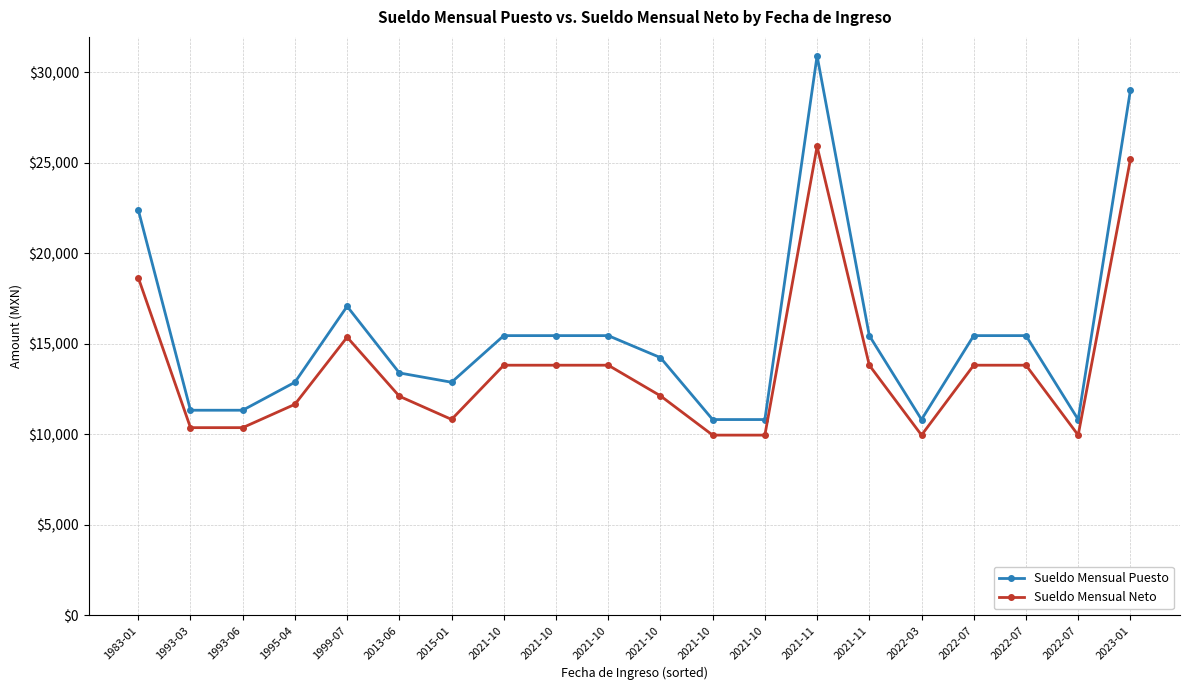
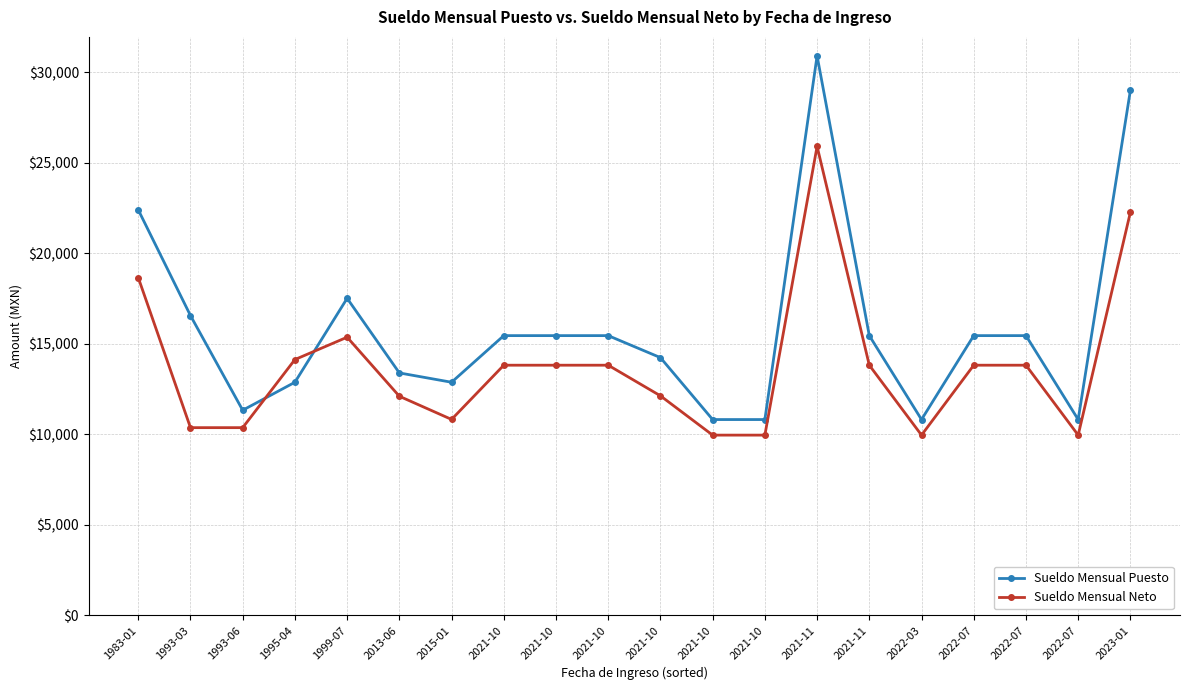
  {
    "Sueldo Mensual Puesto": {
      "1983-01": "$22,400",
-     "1993-03": "$11,300",
+     "1993-03": "$16,600",
      "1993-06": "$11,300",
      "1995-04": "$12,900",
-     "1999-07": "$17,100",
+     "1999-07": "$17,500",
      "2013-06": "$13,400",
      "2015-01": "$12,900",
      "2022-03": "$10,800",
      "2023-01": "$29,000"
    },
    "Sueldo Mensual Neto": {
      "1983-01": "$18,700",
      "1993-03": "$10,400",
      "1993-06": "$10,400",
-     "1995-04": "$11,700",
+     "1995-04": "$14,100",
      "1999-07": "$15,400",
      "2013-06": "$12,100",
      "2015-01": "$10,800",
      "2022-03": "$10,000",
-     "2023-01": "$25,200"
+     "2023-01": "$22,300"
    }
  }
